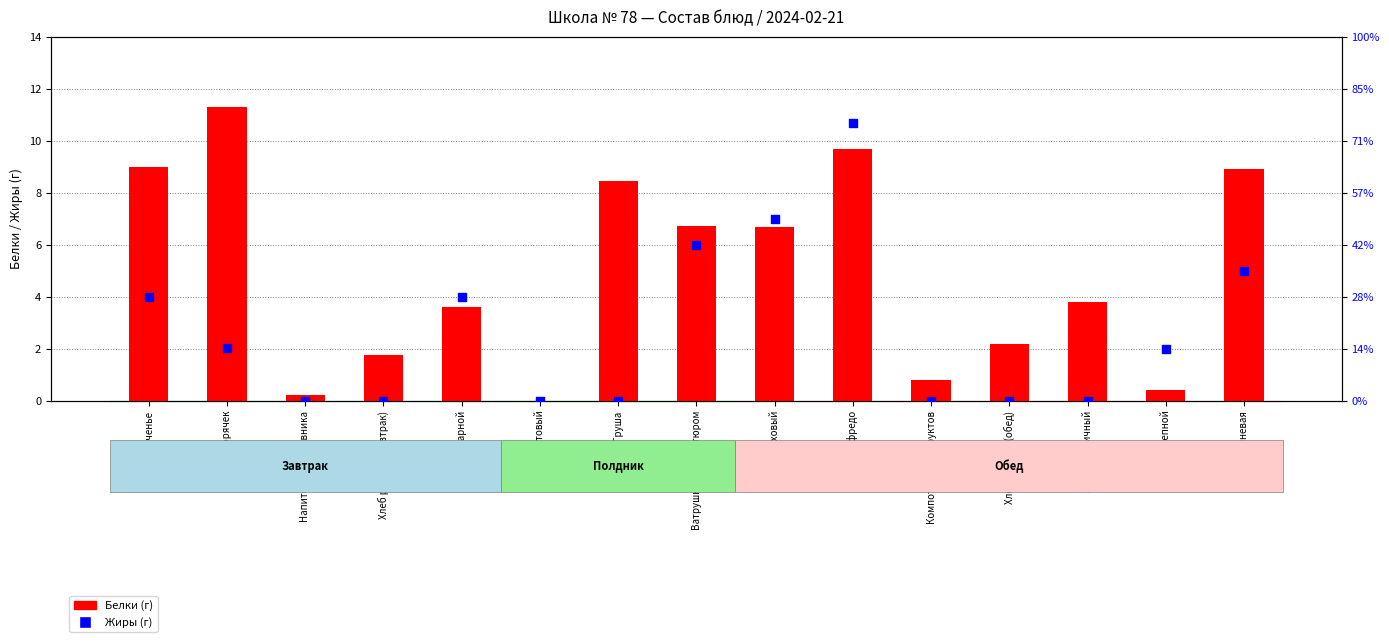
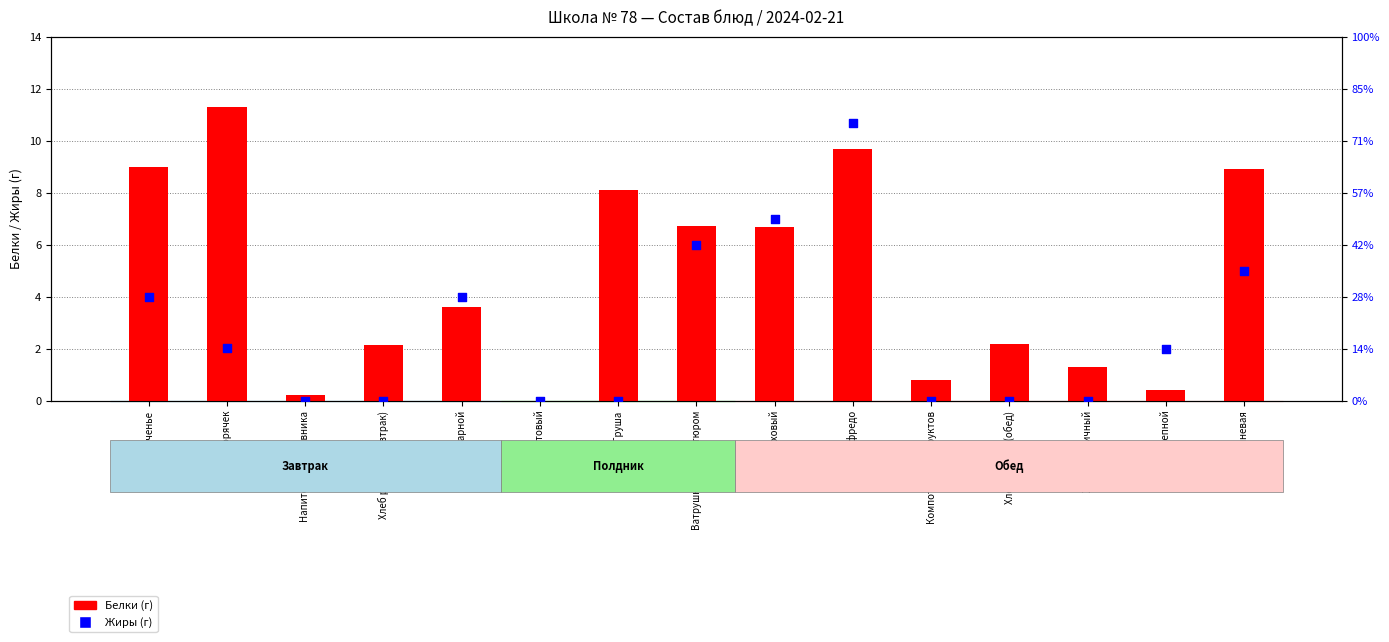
  {
    "Белки (г)": {
      "Печенье": 9.0,
      "Котлета морячек": 11.3,
      "Напиток из шиповника": 0.2,
-     "Хлеб ржаной (завтрак)": 1.8,
+     "Хлеб ржаной (завтрак)": 2.2,
      "Рис отварной": 3.6,
-     "Груша": 8.5,
+     "Груша": 8.1,
      "Ватрушка с конфитюром": 6.7,
      "Суп гороховый": 6.7,
      "Соус Альфредо": 9.7,
      "Компот из сухофруктов": 0.8,
      "Хлеб ржаной (обед)": 2.2,
-     "Хлеб пшеничный": 3.8,
+     "Хлеб пшеничный": 1.3,
      "Салат Степной": 0.4,
      "Каша гречневая": 8.9
    }
  }
